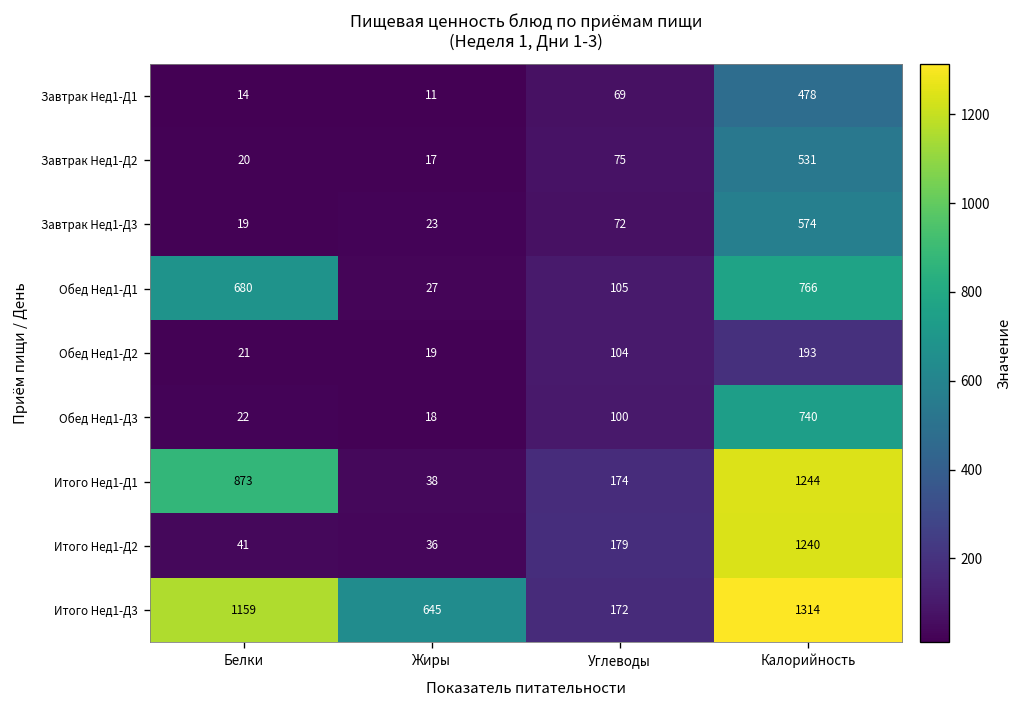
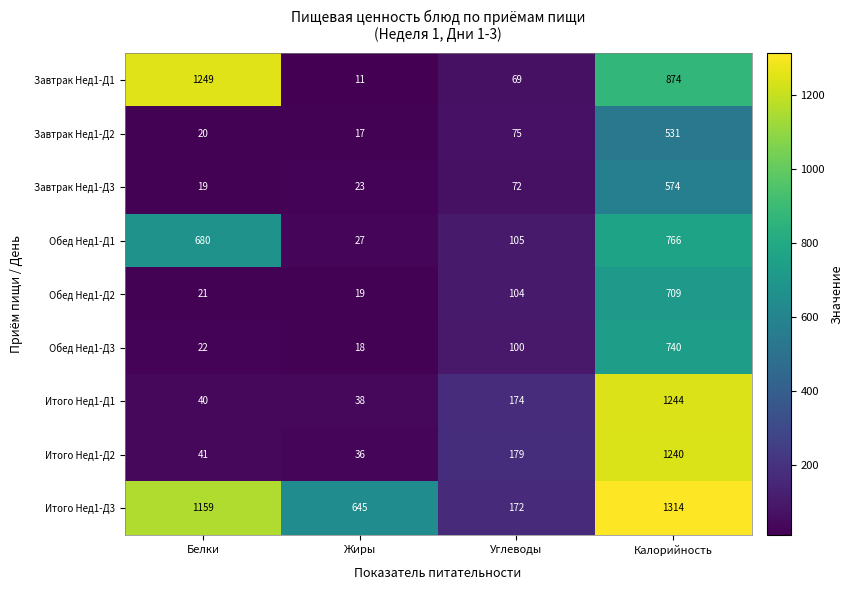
  {
    "Завтрак Нед1-Д1": {
-     "Белки": 14,
+     "Белки": 1249,
      "Жиры": 11,
      "Углеводы": 69,
-     "Калорийность": 478
+     "Калорийность": 874
    },
    "Завтрак Нед1-Д2": {
      "Белки": 20,
      "Жиры": 17,
      "Углеводы": 75,
      "Калорийность": 531
    },
    "Завтрак Нед1-Д3": {
      "Белки": 19,
      "Жиры": 23,
      "Углеводы": 72,
      "Калорийность": 574
    },
    "Обед Нед1-Д1": {
      "Белки": 680,
      "Жиры": 27,
      "Углеводы": 105,
      "Калорийность": 766
    },
    "Обед Нед1-Д2": {
      "Белки": 21,
      "Жиры": 19,
      "Углеводы": 104,
-     "Калорийность": 193
+     "Калорийность": 709
    },
    "Обед Нед1-Д3": {
      "Белки": 22,
      "Жиры": 18,
      "Углеводы": 100,
      "Калорийность": 740
    },
    "Итого Нед1-Д1": {
-     "Белки": 873,
+     "Белки": 40,
      "Жиры": 38,
      "Углеводы": 174,
      "Калорийность": 1244
    },
    "Итого Нед1-Д2": {
      "Белки": 41,
      "Жиры": 36,
      "Углеводы": 179,
      "Калорийность": 1240
    },
    "Итого Нед1-Д3": {
      "Белки": 1159,
      "Жиры": 645,
      "Углеводы": 172,
      "Калорийность": 1314
    }
  }
